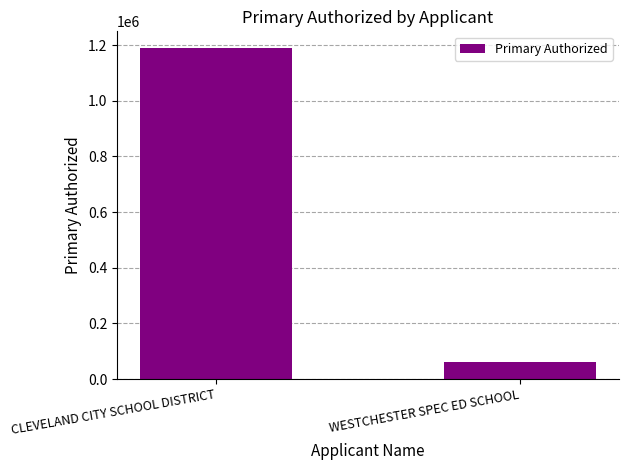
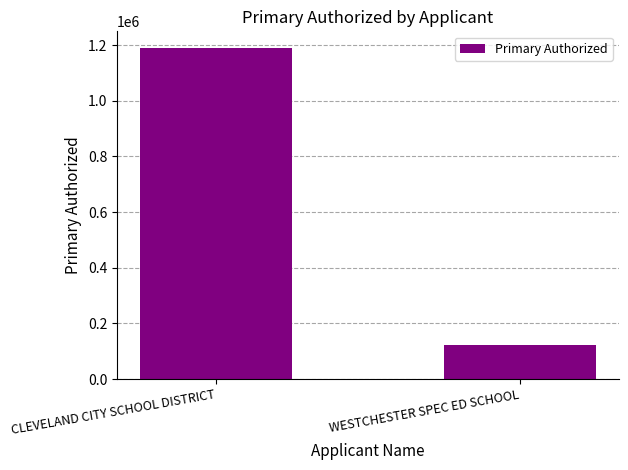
  {
    "CLEVELAND CITY SCHOOL DISTRICT": 1190000,
-   "WESTCHESTER SPEC ED SCHOOL": 60000
+   "WESTCHESTER SPEC ED SCHOOL": 120000
  }
